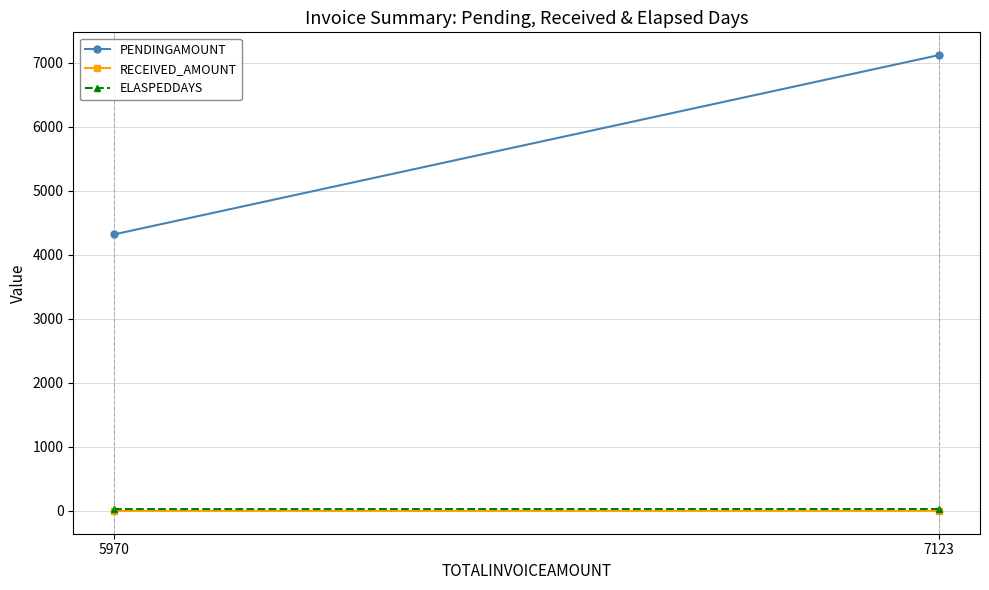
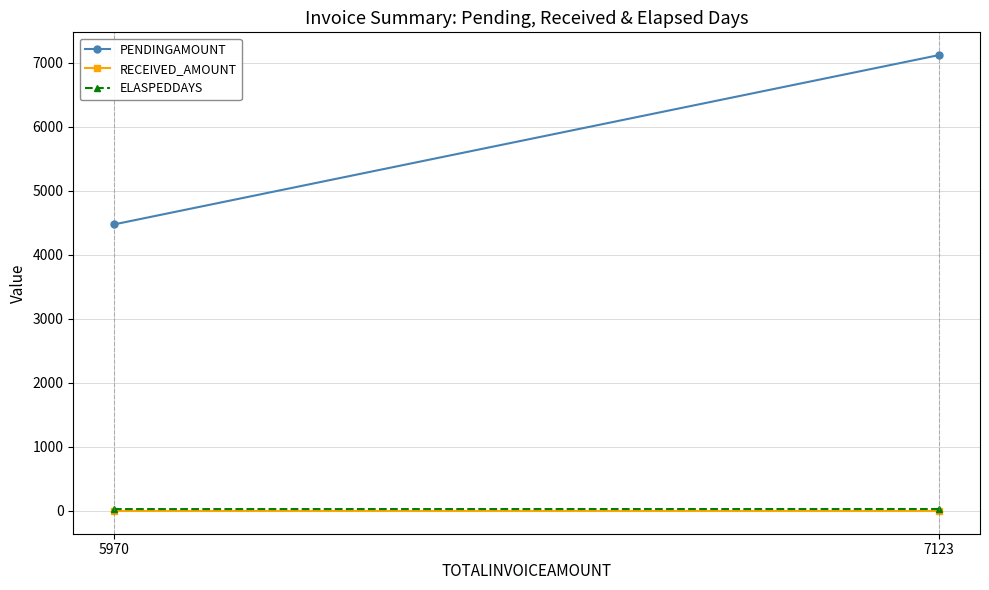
  {
    "PENDINGAMOUNT": {
-     "5970": 4300,
+     "5970": 4500,
      "7123": 7100
    }
  }
